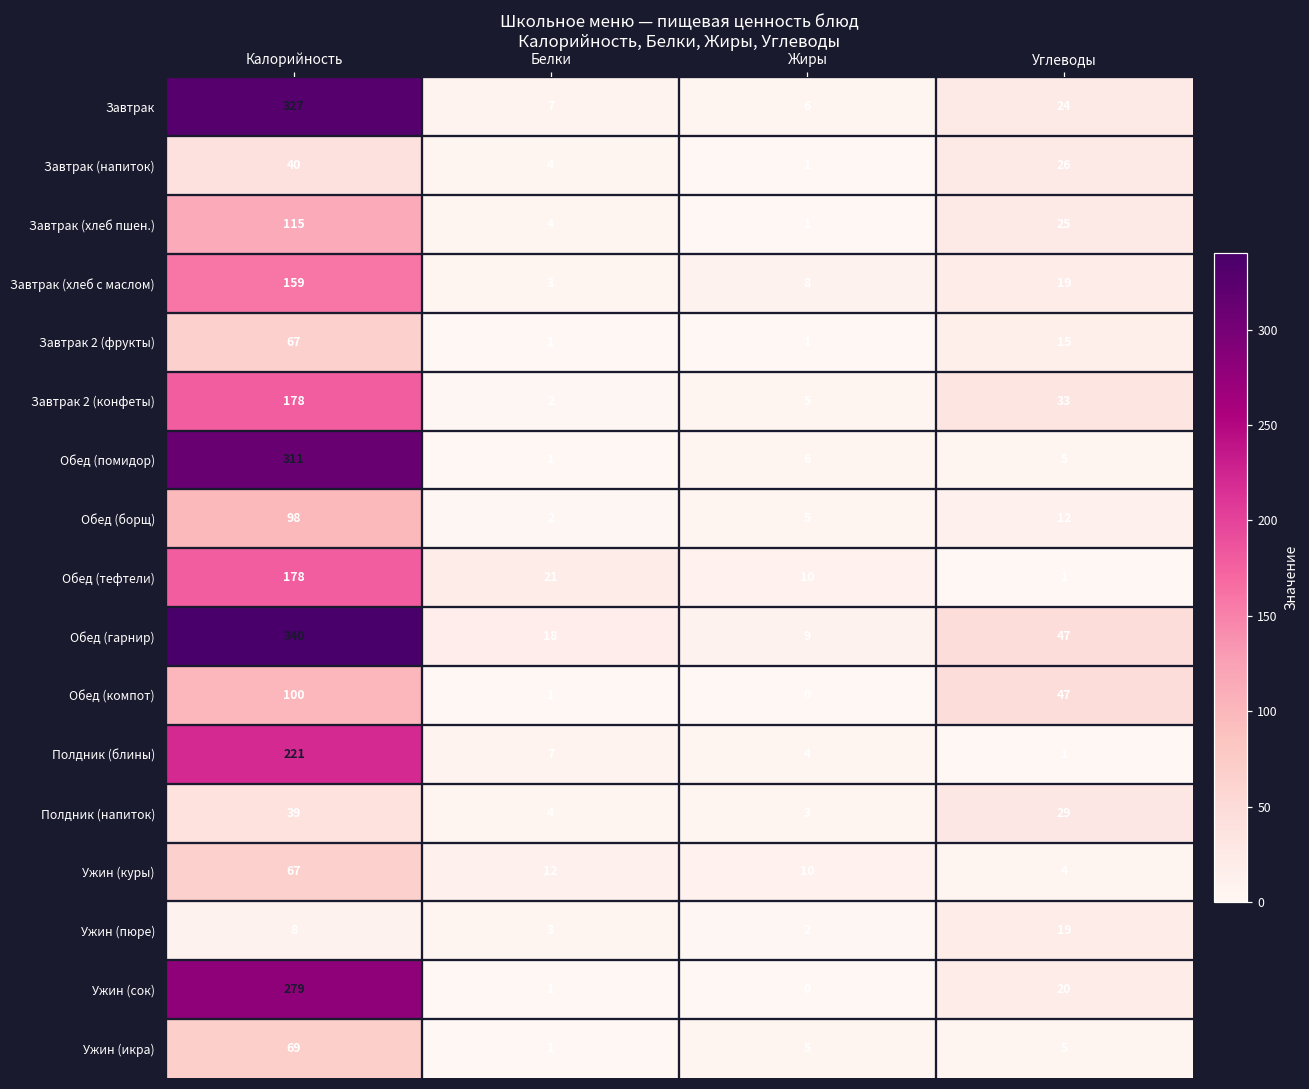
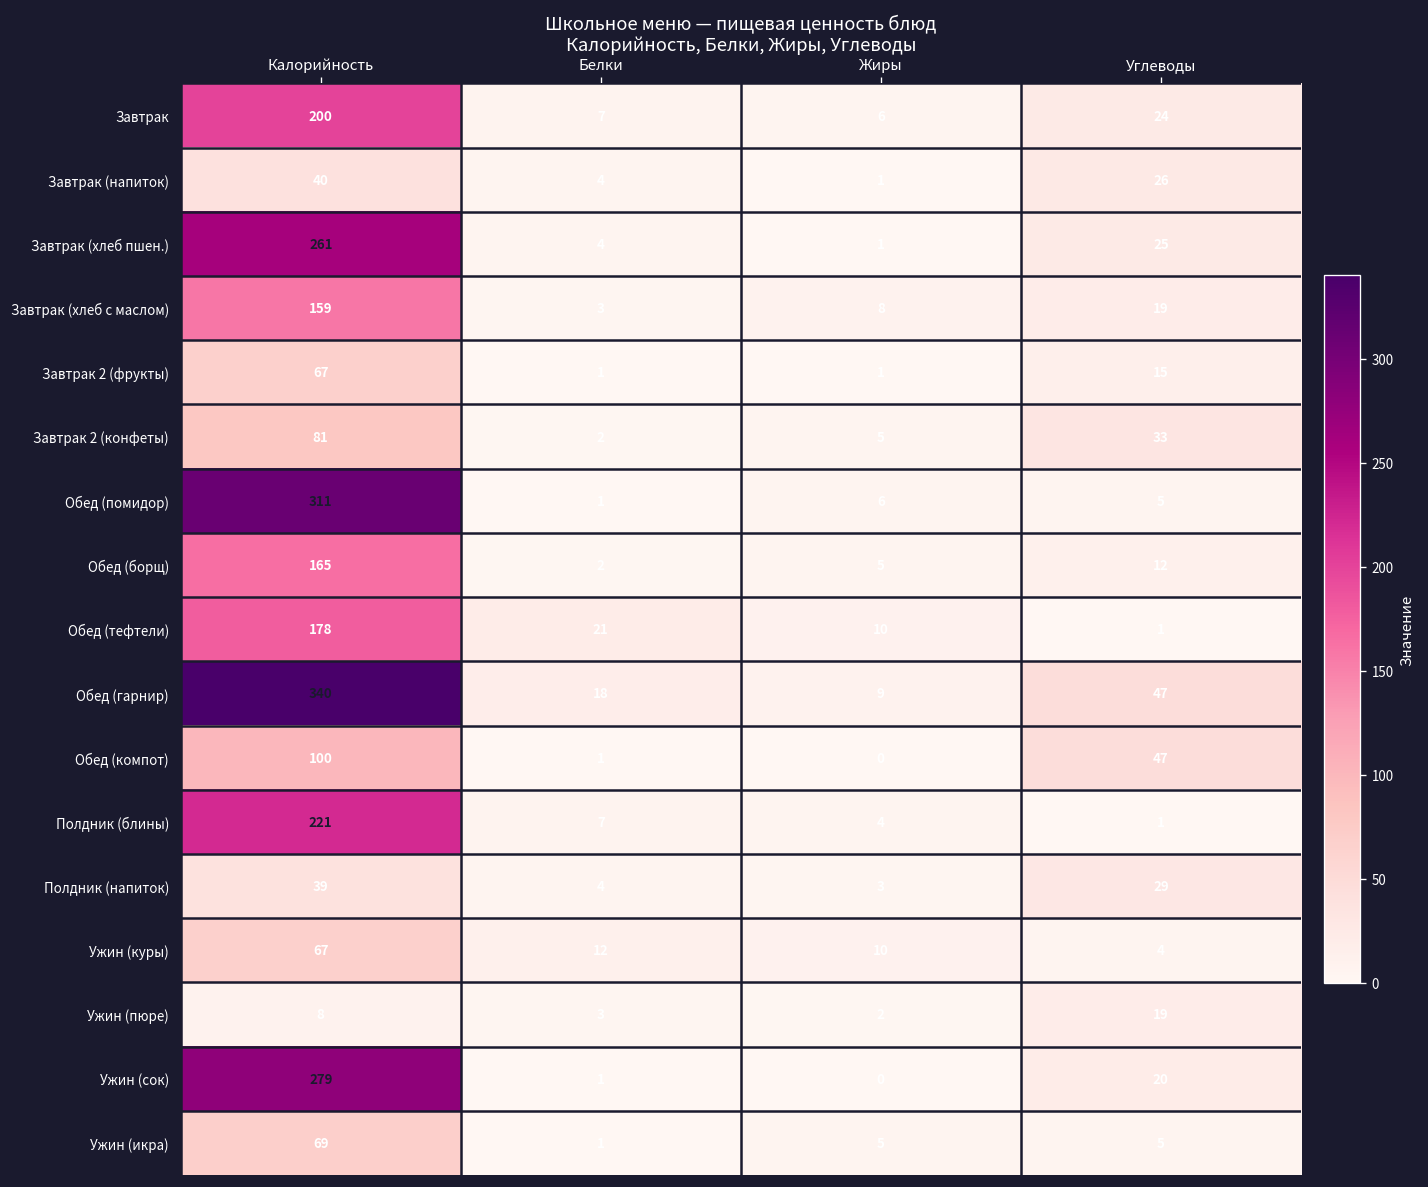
  {
    "Завтрак": {
-     "Калорийность": 327
+     "Калорийность": 200
    },
    "Завтрак (хлеб пшен.)": {
-     "Калорийность": 115
+     "Калорийность": 261
    },
    "Завтрак (хлеб с маслом)": {
      "Калорийность": 159
    },
    "Завтрак 2 (фрукты)": {
      "Калорийность": 67
    },
    "Завтрак 2 (конфеты)": {
-     "Калорийность": 178
+     "Калорийность": 81
    },
    "Обед (помидор)": {
      "Калорийность": 311
    },
    "Обед (борщ)": {
-     "Калорийность": 98
+     "Калорийность": 165
    },
    "Обед (тефтели)": {
      "Калорийность": 178
    },
    "Обед (гарнир)": {
      "Калорийность": 340
    },
    "Обед (компот)": {
      "Калорийность": 100
    },
    "Полдник (блины)": {
      "Калорийность": 221
    },
    "Ужин (куры)": {
      "Калорийность": 67
    },
    "Ужин (сок)": {
      "Калорийность": 279
    },
    "Ужин (икра)": {
      "Калорийность": 69
    }
  }
